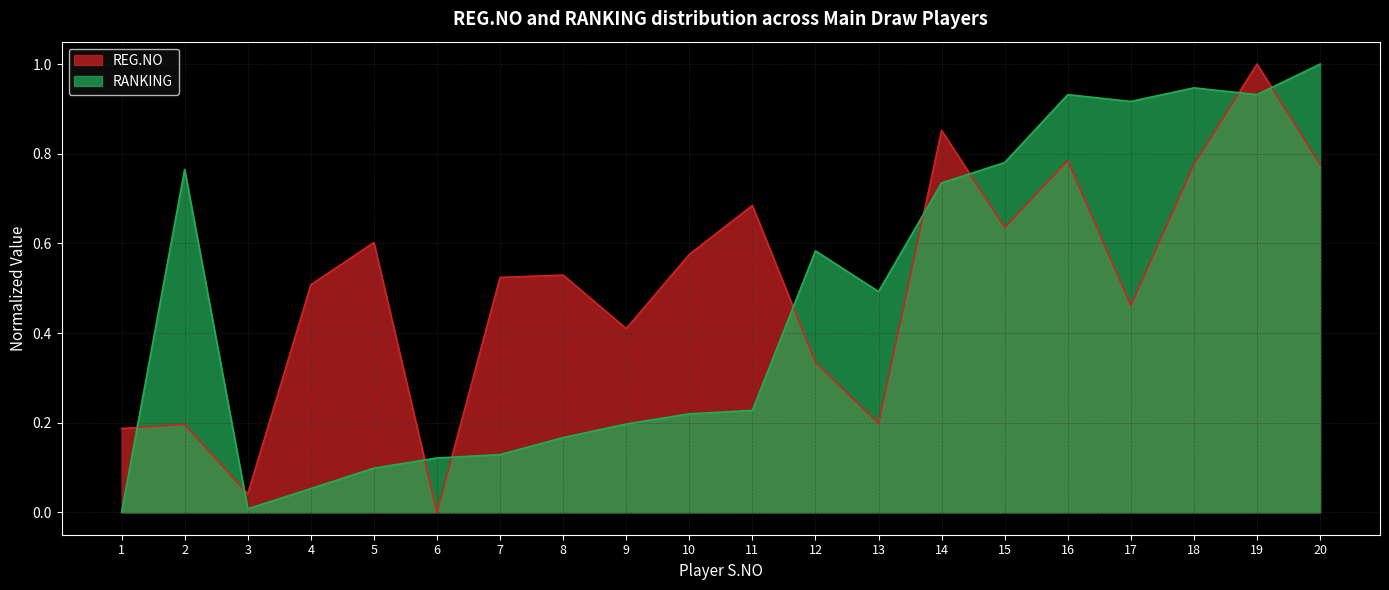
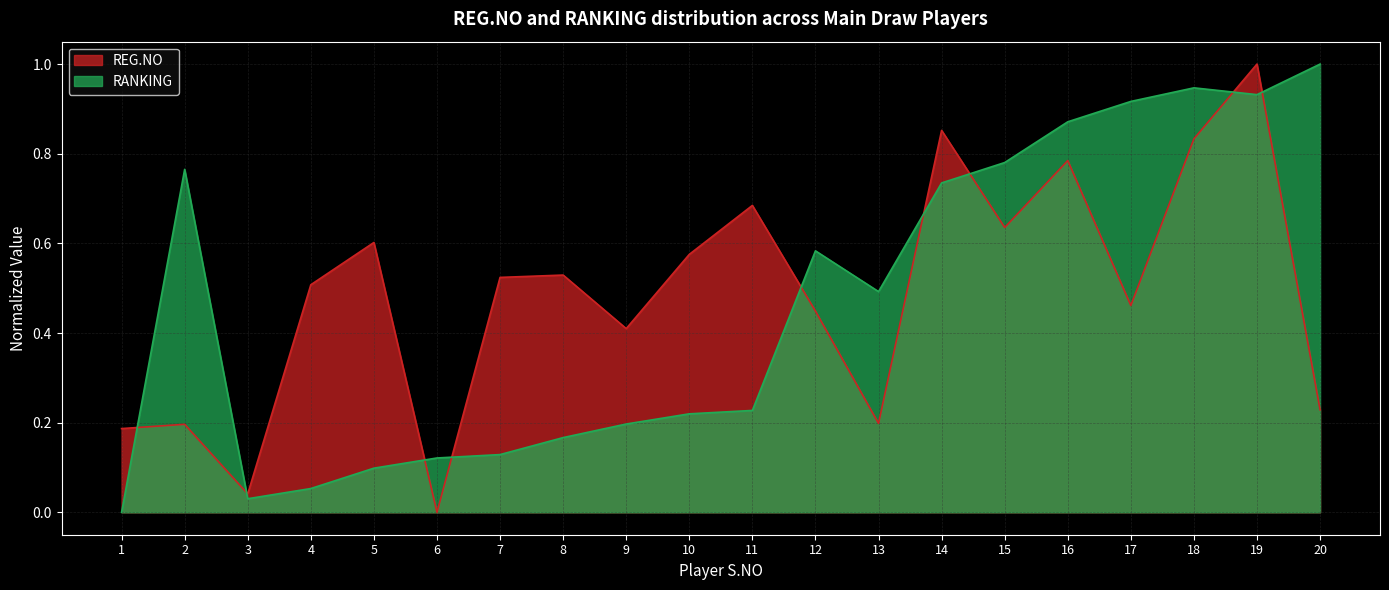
  {
    "REG.NO": {
      "1": 0.19,
      "2": 0.20,
      "3": 0.04,
      "4": 0.51,
      "5": 0.60,
      "6": 0.00,
      "7": 0.52,
      "8": 0.53,
      "9": 0.41,
      "10": 0.58,
      "11": 0.68,
-     "12": 0.33,
+     "12": 0.45,
      "13": 0.20,
      "14": 0.85,
      "15": 0.64,
      "16": 0.78,
      "17": 0.46,
-     "18": 0.78,
+     "18": 0.83,
      "19": 1.00,
-     "20": 0.78
+     "20": 0.23
    },
    "RANKING": {
      "1": 0.00,
      "2": 0.77,
-     "3": 0.01,
+     "3": 0.03,
      "4": 0.05,
      "5": 0.10,
      "6": 0.12,
      "7": 0.13,
      "8": 0.17,
      "9": 0.20,
      "10": 0.22,
      "11": 0.23,
      "12": 0.58,
      "13": 0.49,
      "14": 0.73,
      "15": 0.78,
-     "16": 0.93,
+     "16": 0.87,
      "17": 0.92,
      "18": 0.95,
      "19": 0.93,
      "20": 1.00
    }
  }
